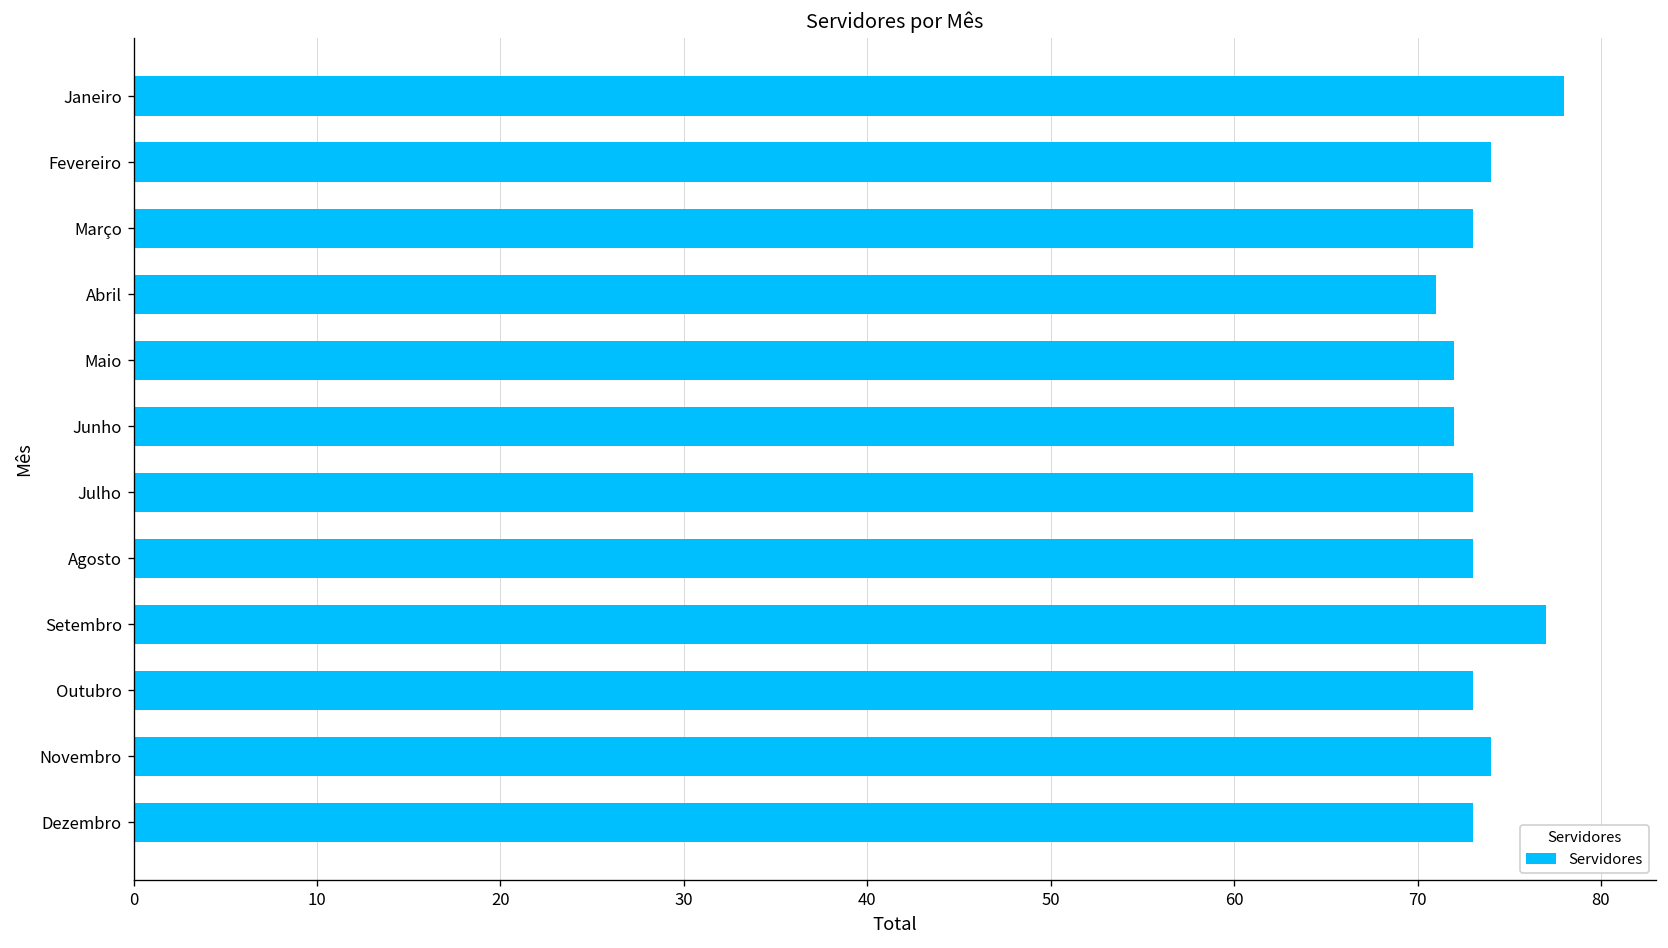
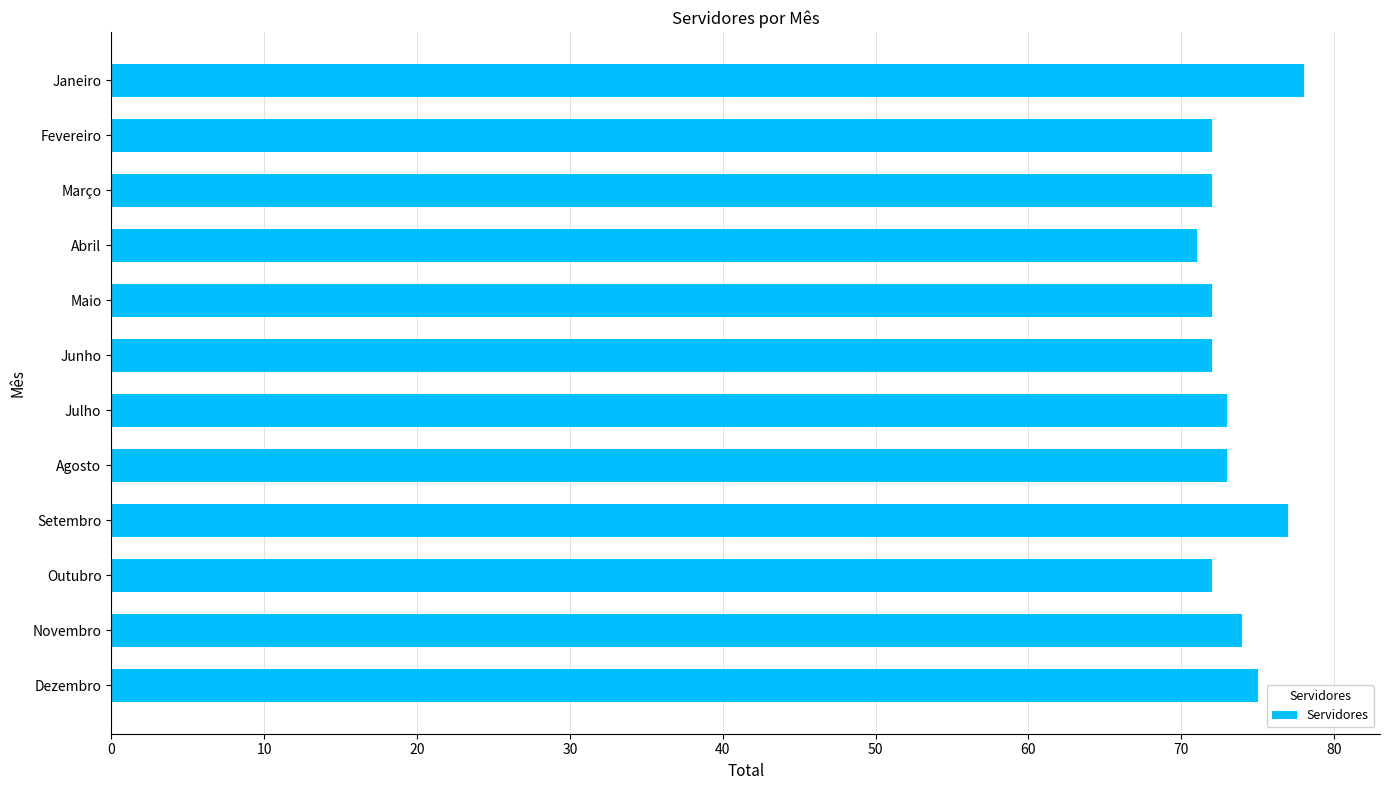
  {
    "Janeiro": 78,
-   "Fevereiro": 74,
-   "Março": 73,
+   "Fevereiro": 72,
+   "Março": 72,
    "Abril": 71,
    "Maio": 72,
    "Junho": 72,
    "Julho": 73,
    "Agosto": 73,
    "Setembro": 77,
-   "Outubro": 73,
+   "Outubro": 72,
    "Novembro": 74,
-   "Dezembro": 73
+   "Dezembro": 75
  }
